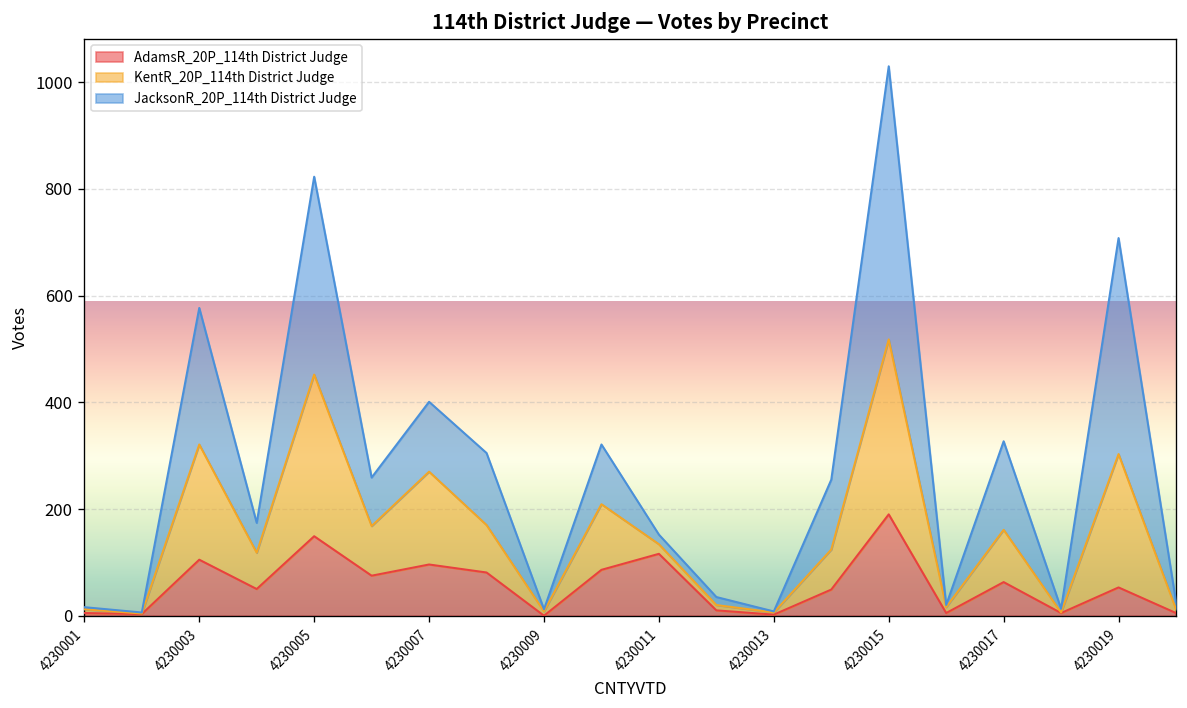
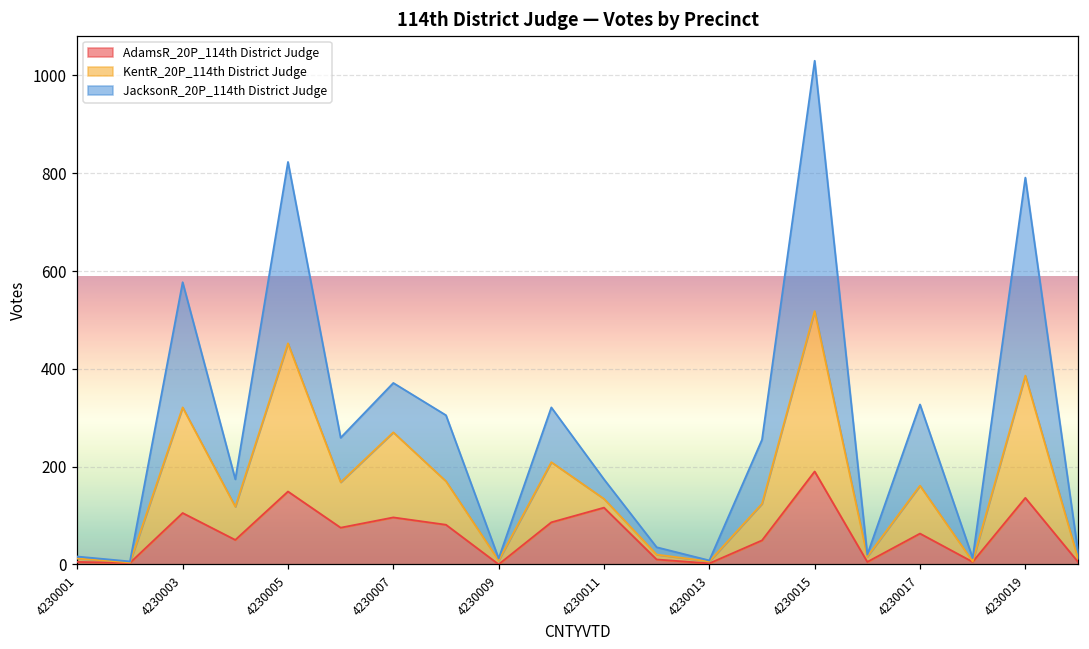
  {
    "AdamsR_20P_114th District Judge": {
      "4230001": 10,
      "4230003": 110,
      "4230005": 150,
      "4230007": 100,
      "4230009": 0,
      "4230011": 120,
      "4230015": 190,
      "4230017": 60,
-     "4230019": 50
+     "4230019": 140
    },
    "KentR_20P_114th District Judge": {
      "4230003": 220,
      "4230005": 300,
      "4230007": 170,
      "4230011": 20,
      "4230015": 330,
      "4230017": 100,
      "4230019": 250
    },
    "JacksonR_20P_114th District Judge": {
      "4230003": 260,
      "4230005": 370,
-     "4230007": 130,
-     "4230011": 20,
+     "4230007": 100,
+     "4230011": 40,
      "4230015": 510,
      "4230017": 170,
      "4230019": 410
    }
  }
